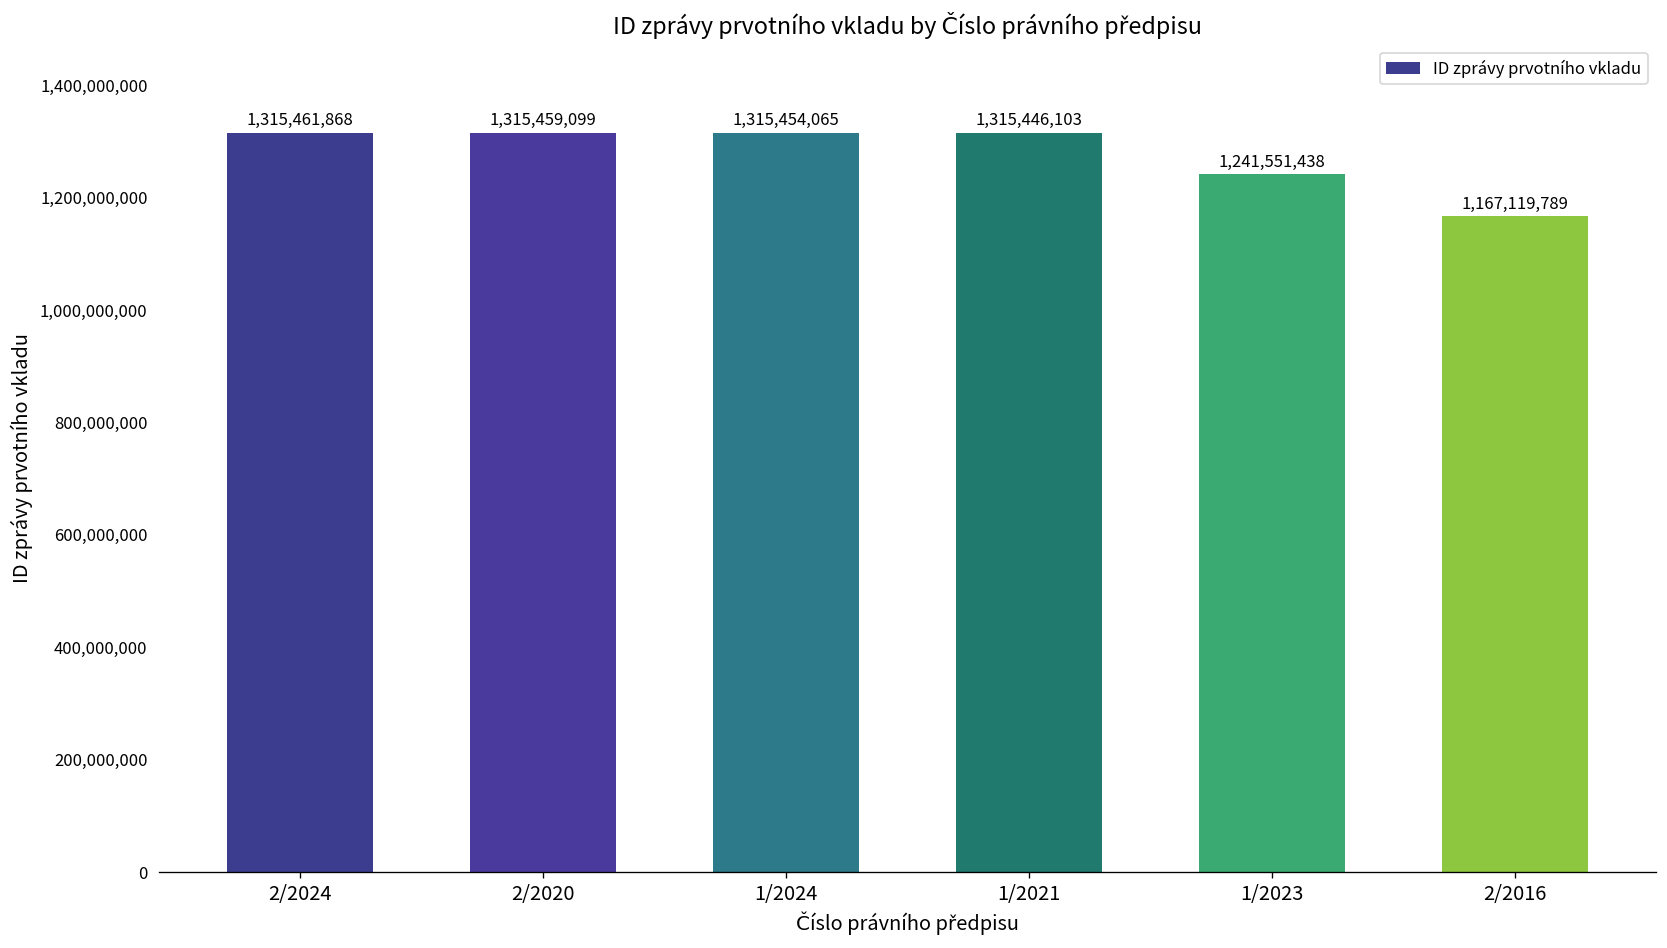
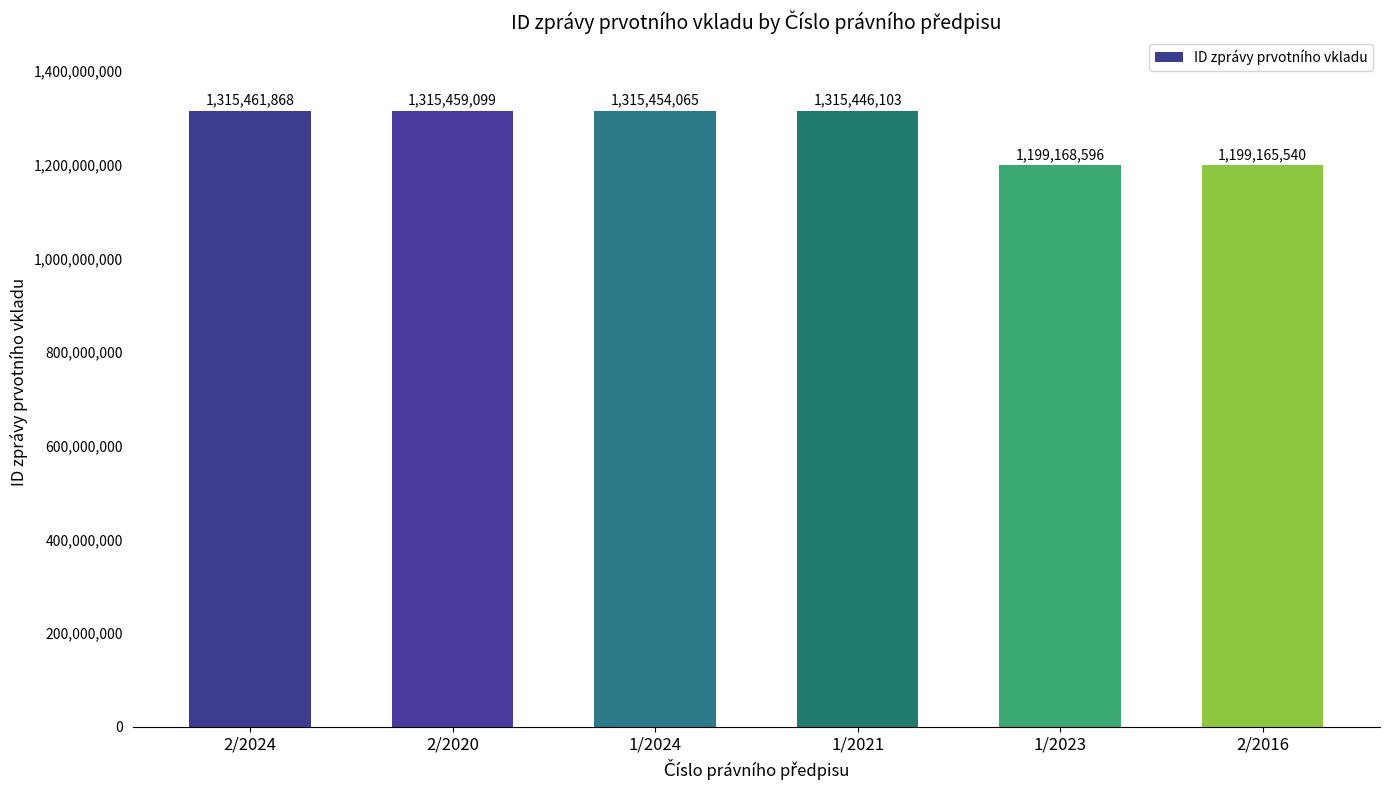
  {
    "2/2024": "1,315,461,868",
    "2/2020": "1,315,459,099",
    "1/2024": "1,315,454,065",
    "1/2021": "1,315,446,103",
-   "1/2023": "1,241,551,438",
-   "2/2016": "1,167,119,789"
+   "1/2023": "1,199,168,596",
+   "2/2016": "1,199,165,540"
  }
